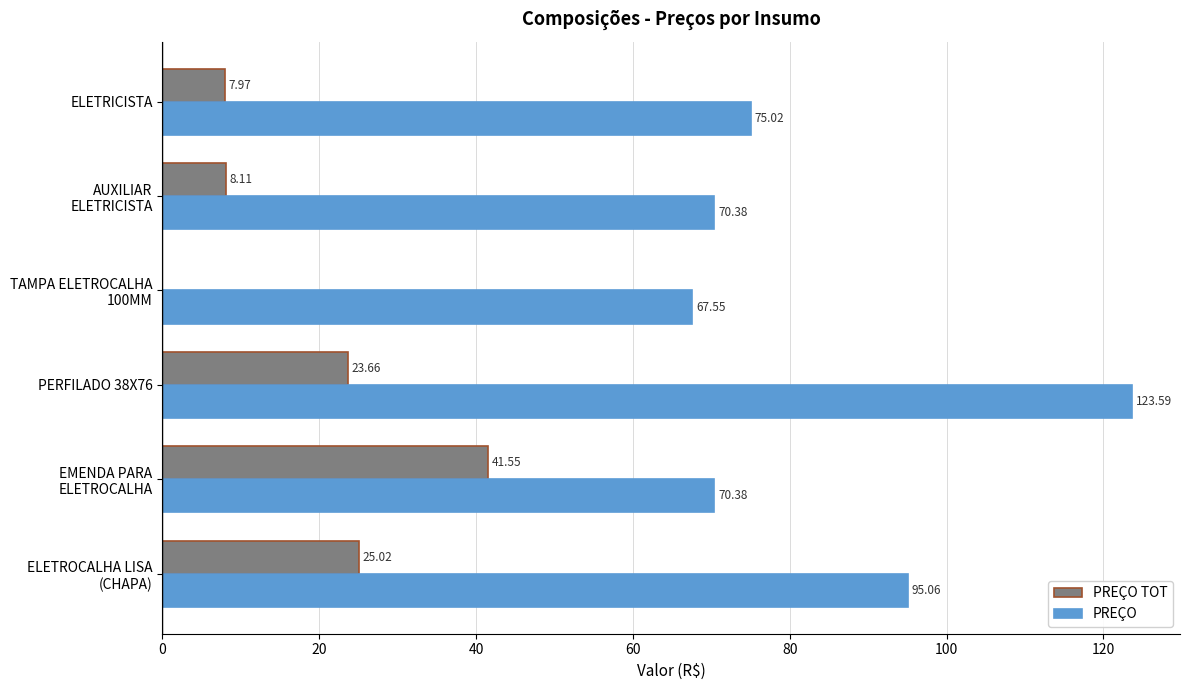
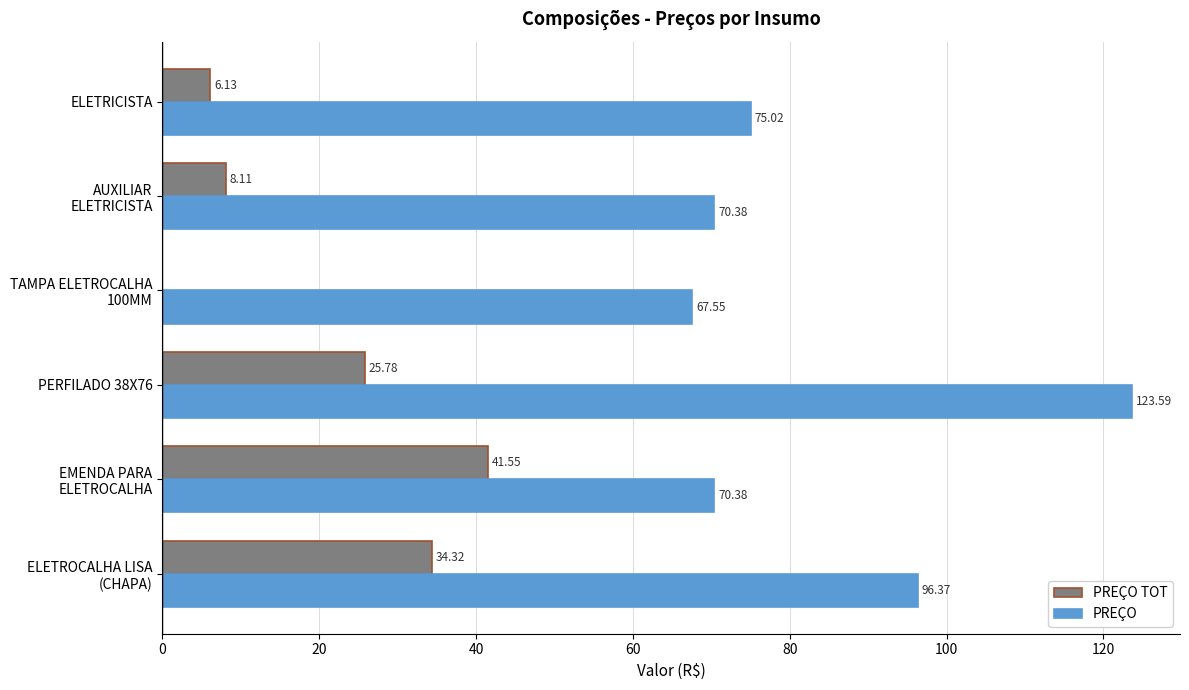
  {
    "PREÇO TOT": {
-     "ELETRICISTA": 7.97,
+     "ELETRICISTA": 6.13,
      "AUXILIAR ELETRICISTA": 8.11,
-     "PERFILADO 38X76": 23.66,
+     "PERFILADO 38X76": 25.78,
      "EMENDA PARA ELETROCALHA": 41.55,
-     "ELETROCALHA LISA (CHAPA)": 25.02
+     "ELETROCALHA LISA (CHAPA)": 34.32
    },
    "PREÇO": {
      "ELETRICISTA": 75.02,
      "AUXILIAR ELETRICISTA": 70.38,
      "TAMPA ELETROCALHA 100MM": 67.55,
      "PERFILADO 38X76": 123.59,
      "EMENDA PARA ELETROCALHA": 70.38,
-     "ELETROCALHA LISA (CHAPA)": 95.06
+     "ELETROCALHA LISA (CHAPA)": 96.37
    }
  }
